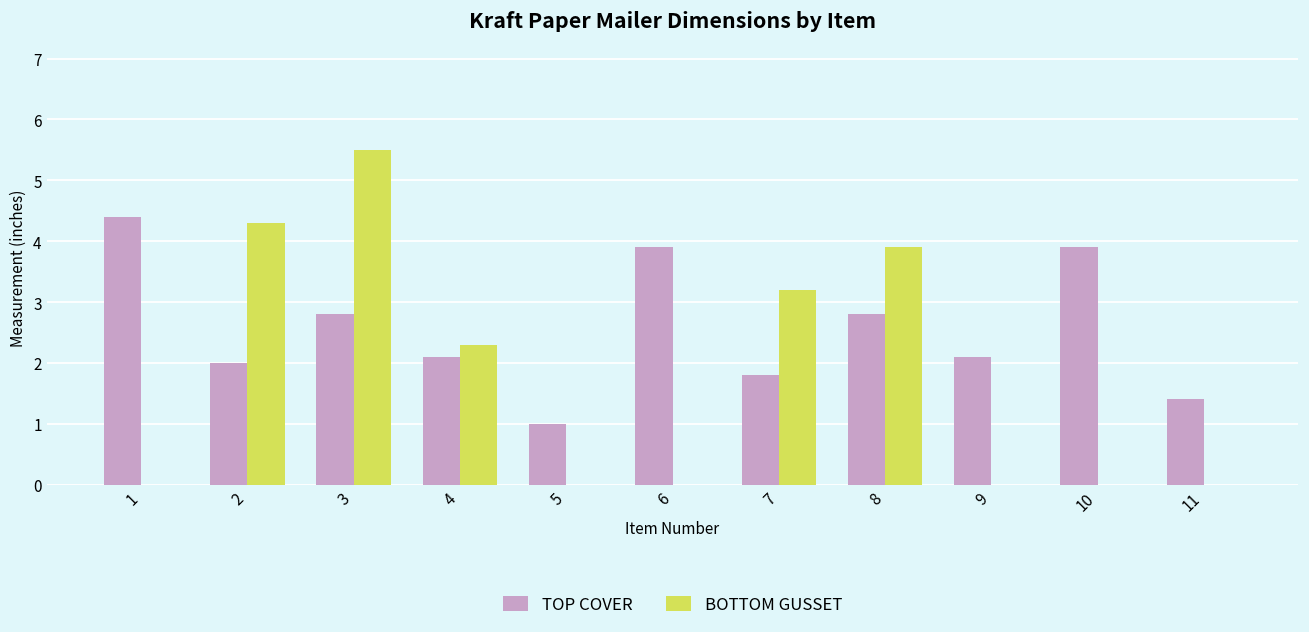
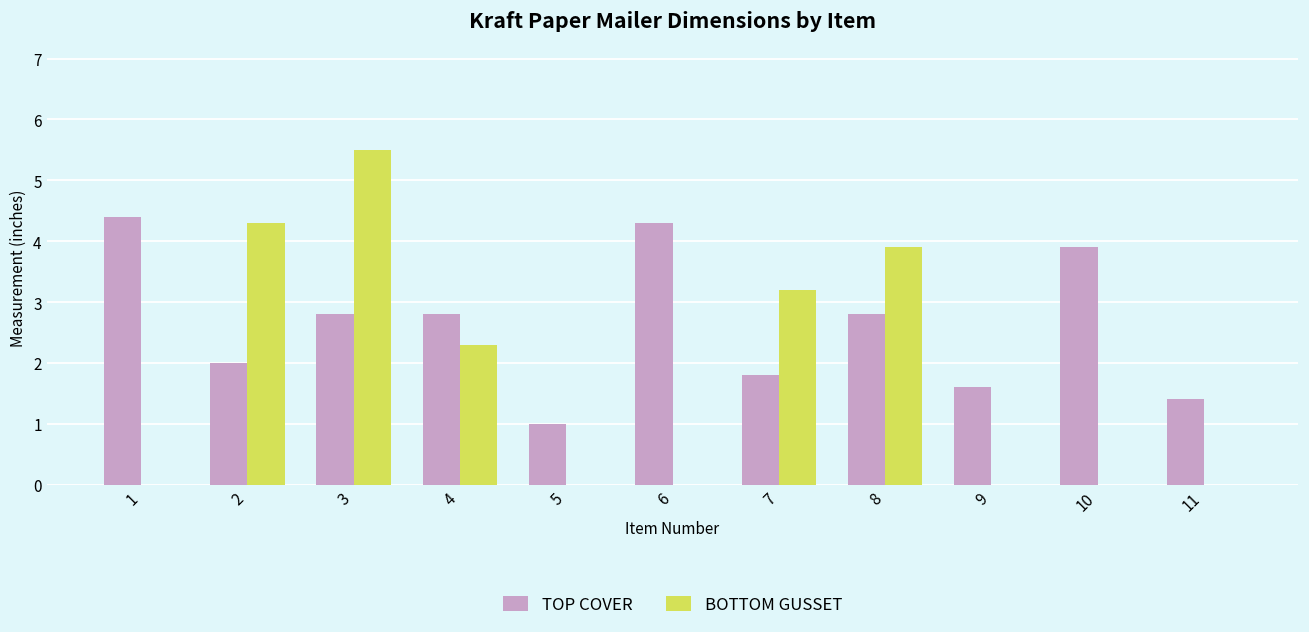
  {
    "TOP COVER": {
      "1": 4.4,
      "2": 2.0,
      "3": 2.8,
-     "4": 2.1,
+     "4": 2.8,
      "5": 1.0,
-     "6": 3.9,
+     "6": 4.3,
      "7": 1.8,
      "8": 2.8,
-     "9": 2.1,
+     "9": 1.6,
      "10": 3.9,
      "11": 1.4
    },
    "BOTTOM GUSSET": {
      "1": 0.0,
      "2": 4.3,
      "3": 5.5,
      "4": 2.3,
      "5": 0.0,
      "6": 0.0,
      "7": 3.2,
      "8": 3.9,
      "9": 0.0,
      "10": 0.0,
      "11": 0.0
    }
  }
